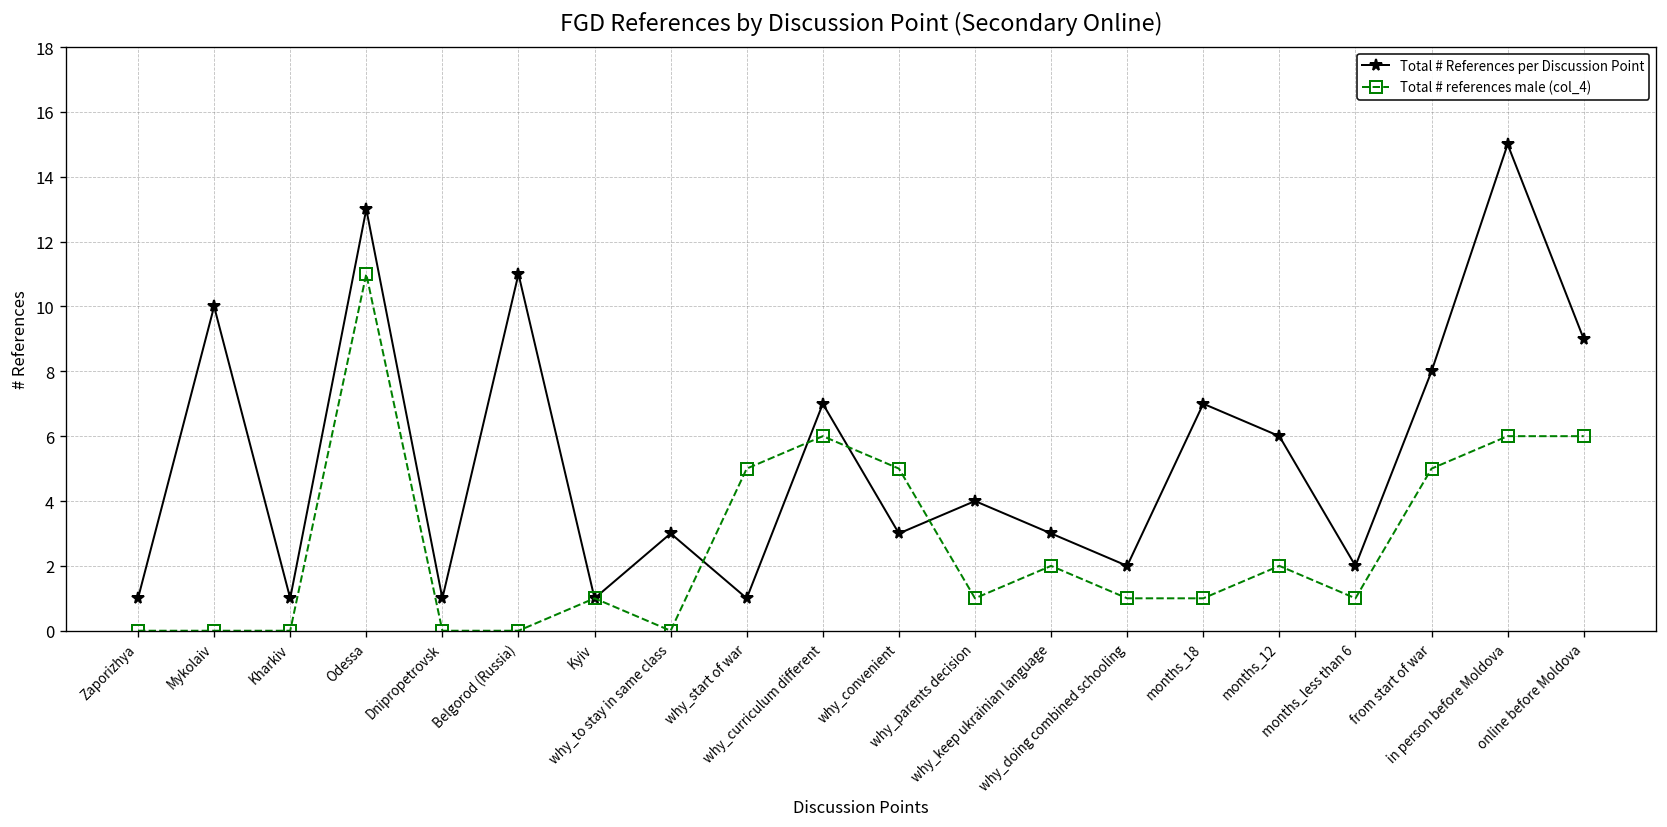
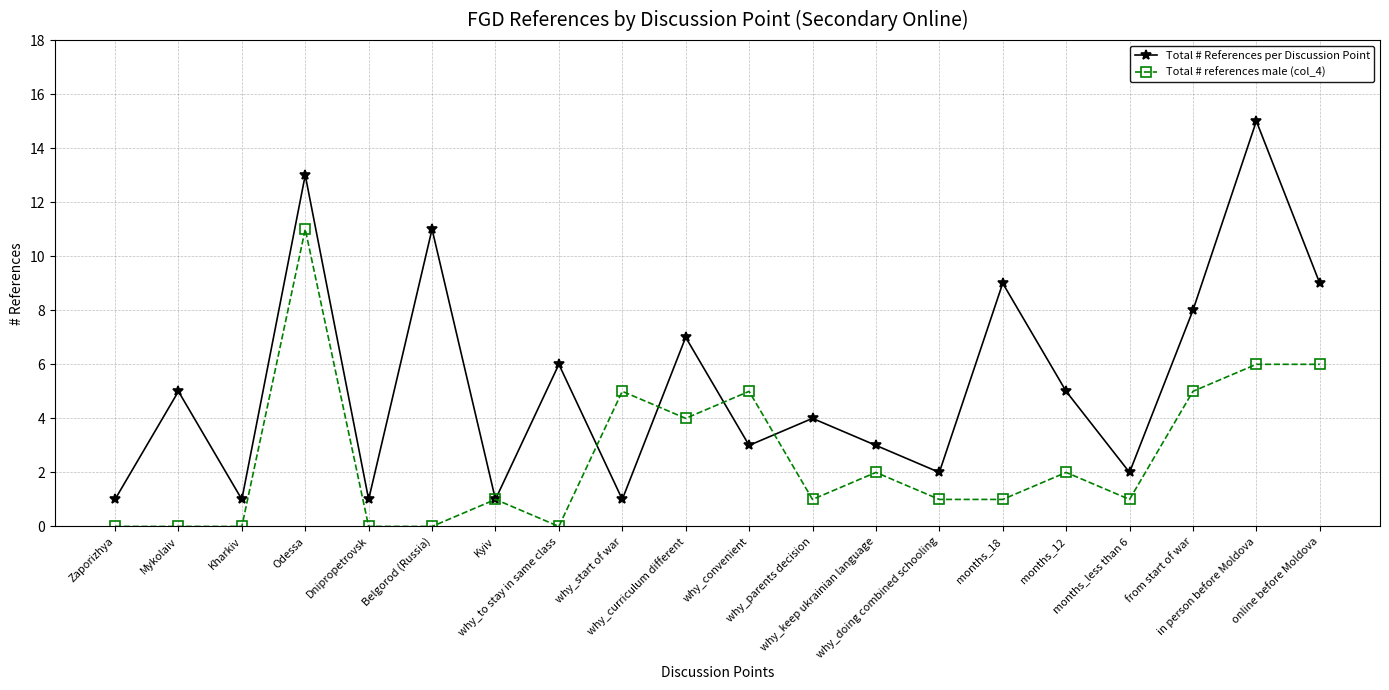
  {
    "Total # References per Discussion Point": {
      "Zaporizhya": 1,
-     "Mykolaiv": 10,
+     "Mykolaiv": 5,
      "Kharkiv": 1,
      "Odessa": 13,
      "Dnipropetrovsk": 1,
      "Belgorod (Russia)": 11,
-     "why_to stay in same class": 3,
+     "why_to stay in same class": 6,
      "why_start of war": 1,
      "why_curriculum different": 7,
      "why_convenient": 3,
      "why_parents decision": 4,
      "why_keep ukrainian language": 3,
      "why_doing combined schooling": 2,
-     "months_18": 7,
-     "months_12": 6,
+     "months_18": 9,
+     "months_12": 5,
      "months_less than 6": 2,
      "from start of war": 8,
      "in person before Moldova": 15,
      "online before Moldova": 9
    },
    "Total # references male (col_4)": {
      "Zaporizhya": 0,
      "Mykolaiv": 0,
      "Kharkiv": 0,
      "Odessa": 11,
      "Dnipropetrovsk": 0,
      "Belgorod (Russia)": 0,
      "why_to stay in same class": 0,
      "why_start of war": 5,
-     "why_curriculum different": 6,
+     "why_curriculum different": 4,
      "why_convenient": 5,
      "why_parents decision": 1,
      "why_keep ukrainian language": 2,
      "why_doing combined schooling": 1,
      "months_18": 1,
      "months_12": 2,
      "months_less than 6": 1,
      "from start of war": 5,
      "in person before Moldova": 6,
      "online before Moldova": 6
    }
  }
